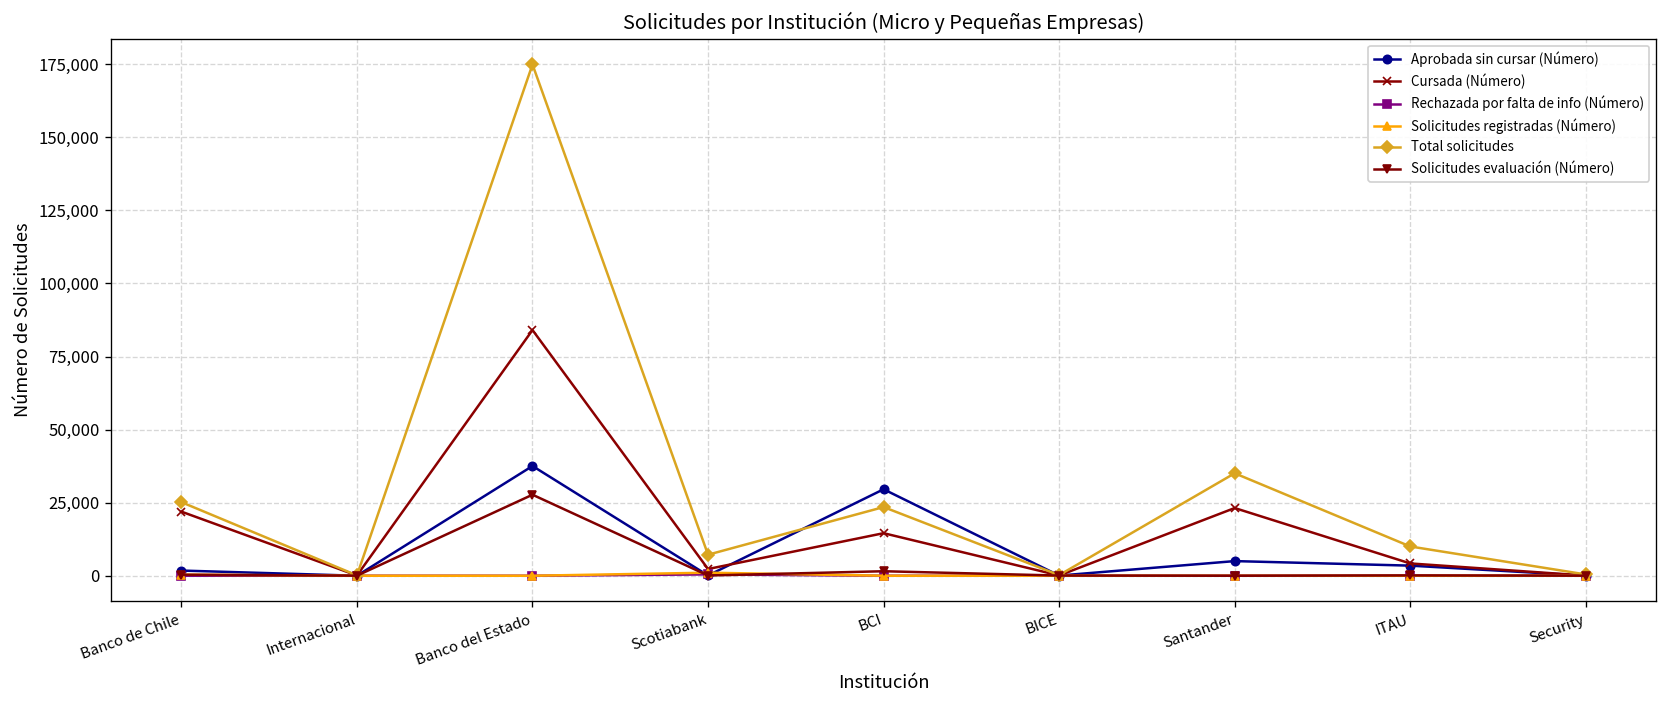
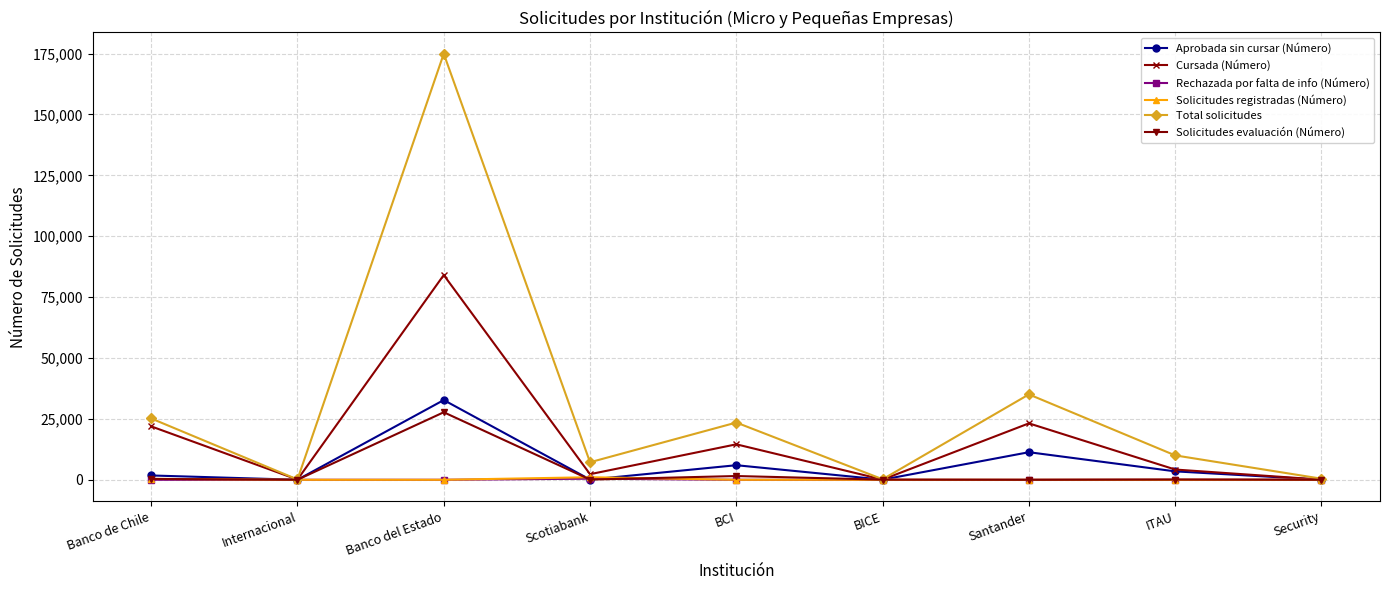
  {
    "Aprobada sin cursar (Número)": {
      "Banco de Chile": "2,000",
-     "Banco del Estado": "38,000",
-     "BCI": "30,000",
-     "Santander": "5,000"
+     "Banco del Estado": "33,000",
+     "BCI": "6,000",
+     "Santander": "11,000"
    }
  }
